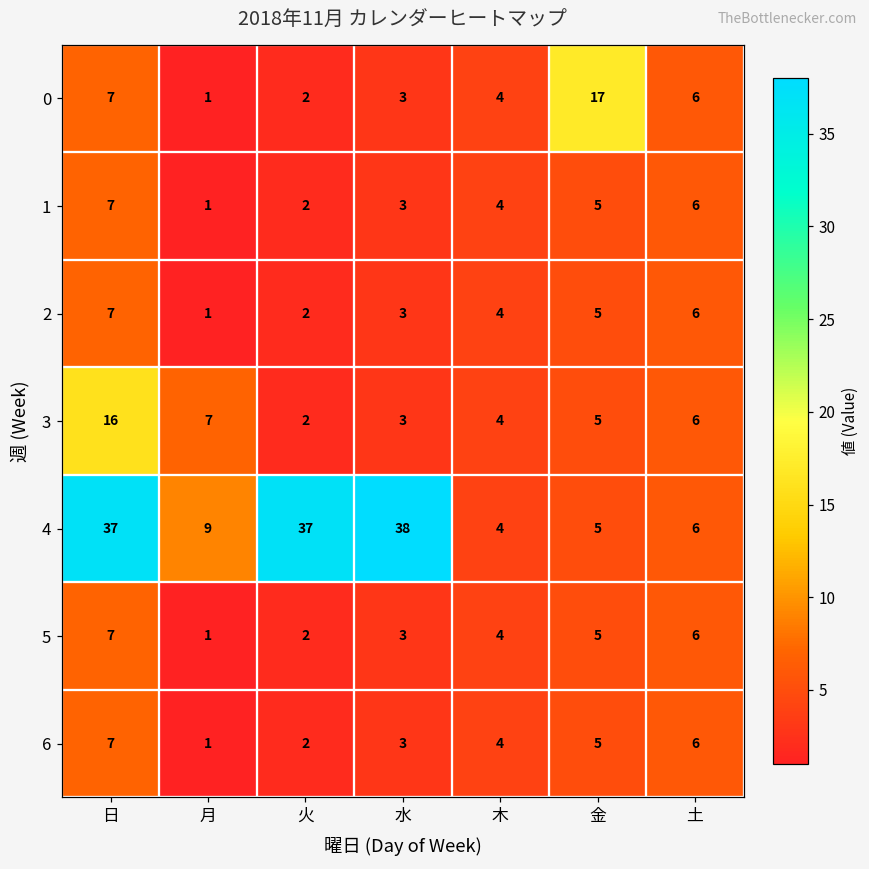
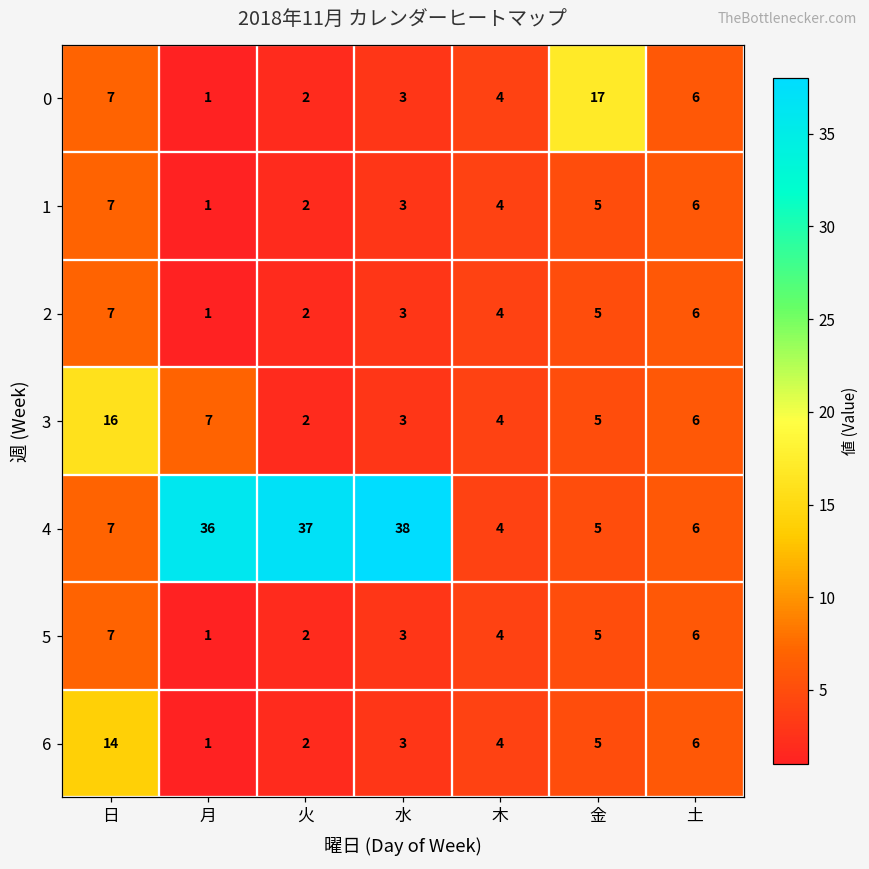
  {
    "0": {
      "日": 7,
      "月": 1,
      "火": 2,
      "水": 3,
      "木": 4,
      "金": 17,
      "土": 6
    },
    "1": {
      "日": 7,
      "月": 1,
      "火": 2,
      "水": 3,
      "木": 4,
      "金": 5,
      "土": 6
    },
    "2": {
      "日": 7,
      "月": 1,
      "火": 2,
      "水": 3,
      "木": 4,
      "金": 5,
      "土": 6
    },
    "3": {
      "日": 16,
      "月": 7,
      "火": 2,
      "水": 3,
      "木": 4,
      "金": 5,
      "土": 6
    },
    "4": {
-     "日": 37,
-     "月": 9,
+     "日": 7,
+     "月": 36,
      "火": 37,
      "水": 38,
      "木": 4,
      "金": 5,
      "土": 6
    },
    "5": {
      "日": 7,
      "月": 1,
      "火": 2,
      "水": 3,
      "木": 4,
      "金": 5,
      "土": 6
    },
    "6": {
-     "日": 7,
+     "日": 14,
      "月": 1,
      "火": 2,
      "水": 3,
      "木": 4,
      "金": 5,
      "土": 6
    }
  }
